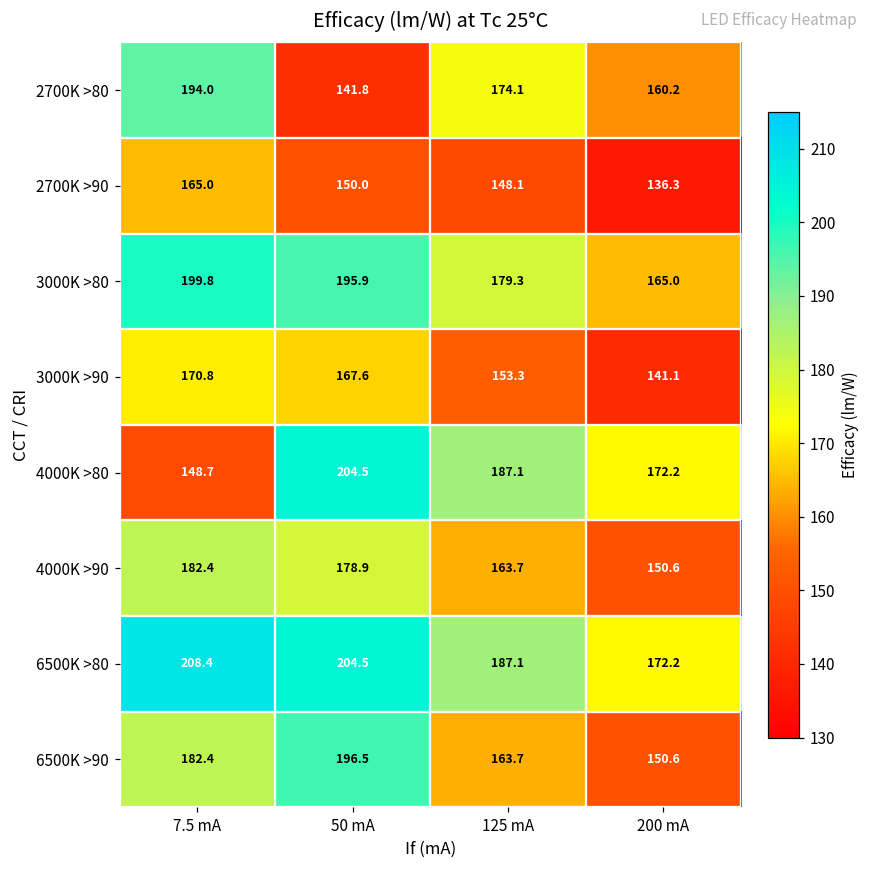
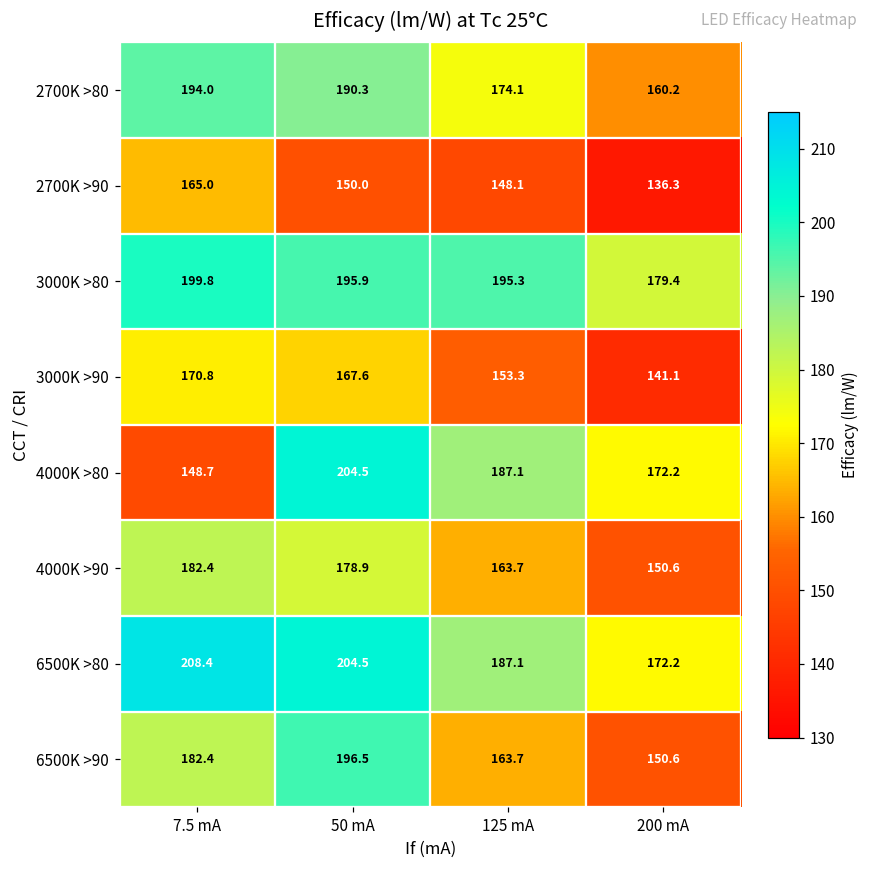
  {
    "2700K >80": {
      "7.5 mA": 194.0,
-     "50 mA": 141.8,
+     "50 mA": 190.3,
      "125 mA": 174.1,
      "200 mA": 160.2
    },
    "2700K >90": {
      "7.5 mA": 165.0,
      "50 mA": 150.0,
      "125 mA": 148.1,
      "200 mA": 136.3
    },
    "3000K >80": {
      "7.5 mA": 199.8,
      "50 mA": 195.9,
-     "125 mA": 179.3,
-     "200 mA": 165.0
+     "125 mA": 195.3,
+     "200 mA": 179.4
    },
    "3000K >90": {
      "7.5 mA": 170.8,
      "50 mA": 167.6,
      "125 mA": 153.3,
      "200 mA": 141.1
    },
    "4000K >80": {
      "7.5 mA": 148.7,
      "50 mA": 204.5,
      "125 mA": 187.1,
      "200 mA": 172.2
    },
    "4000K >90": {
      "7.5 mA": 182.4,
      "50 mA": 178.9,
      "125 mA": 163.7,
      "200 mA": 150.6
    },
    "6500K >80": {
      "7.5 mA": 208.4,
      "50 mA": 204.5,
      "125 mA": 187.1,
      "200 mA": 172.2
    },
    "6500K >90": {
      "7.5 mA": 182.4,
      "50 mA": 196.5,
      "125 mA": 163.7,
      "200 mA": 150.6
    }
  }
